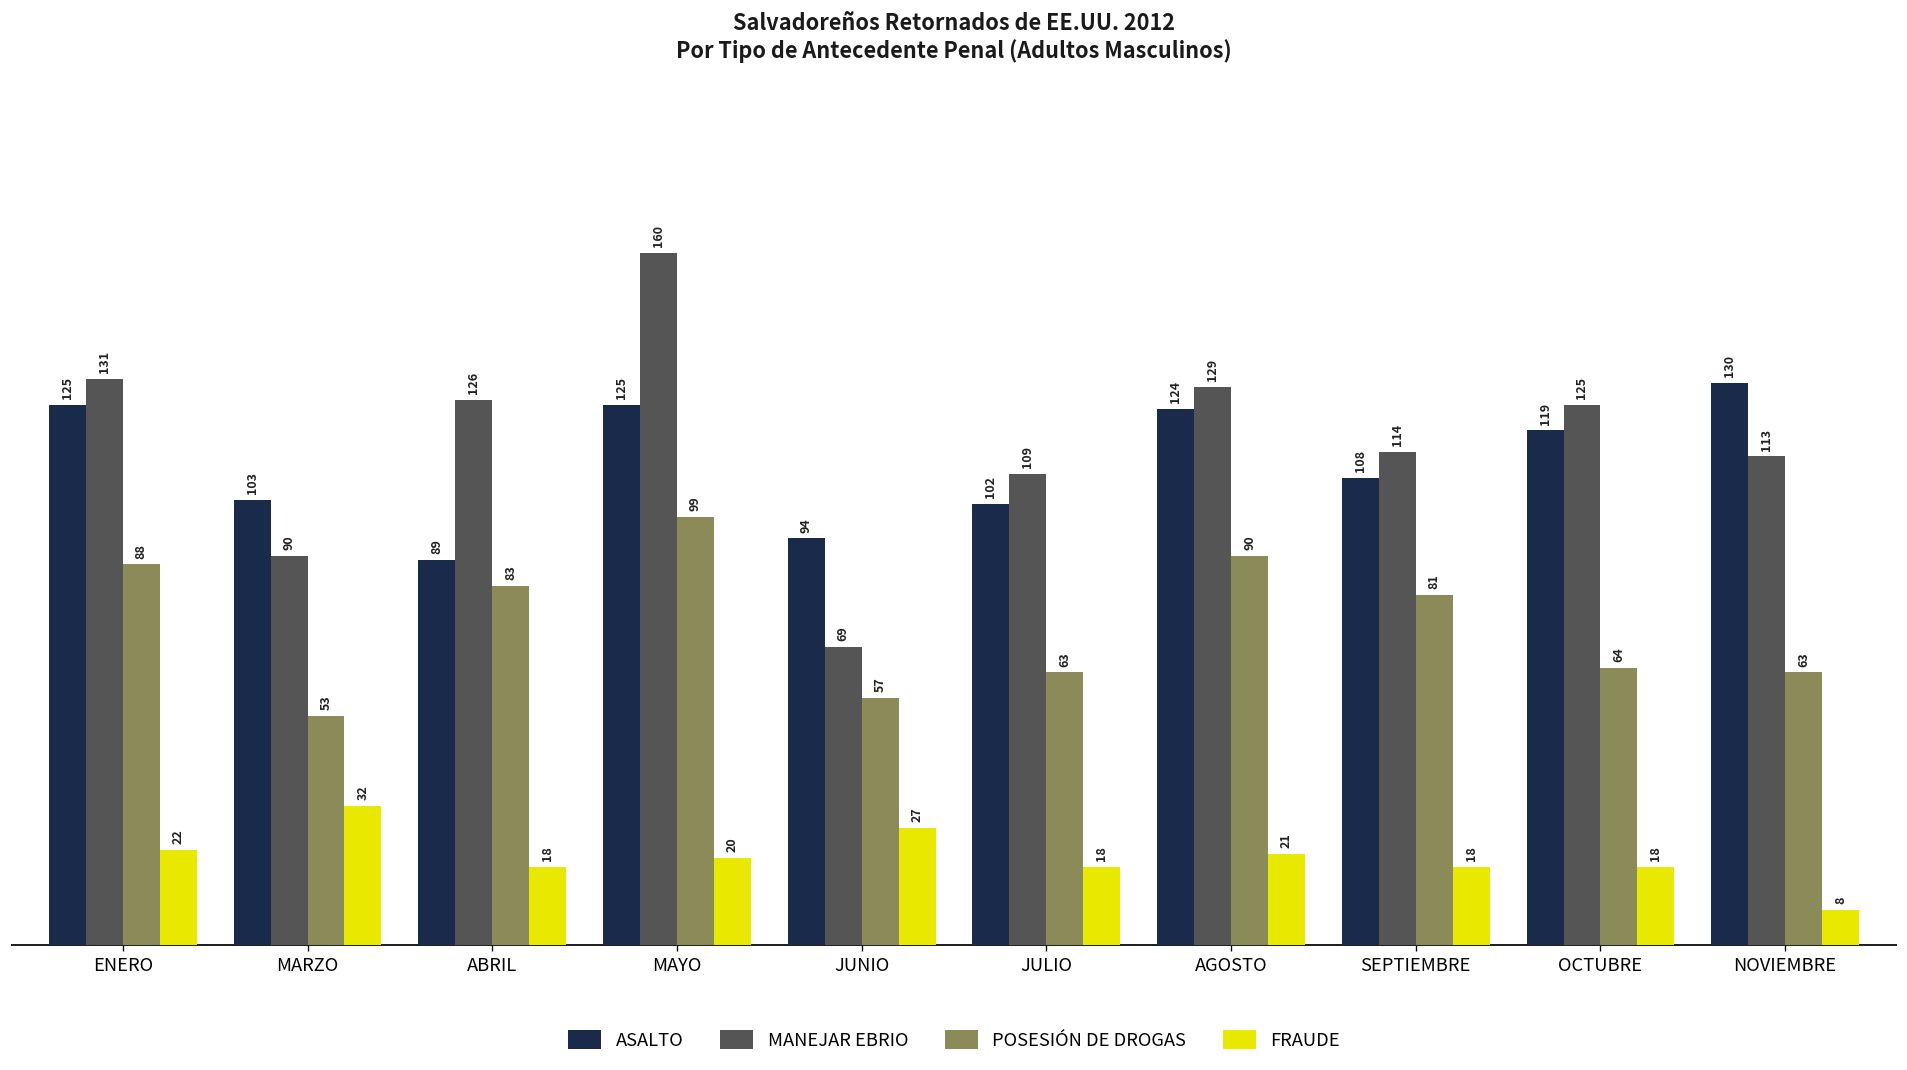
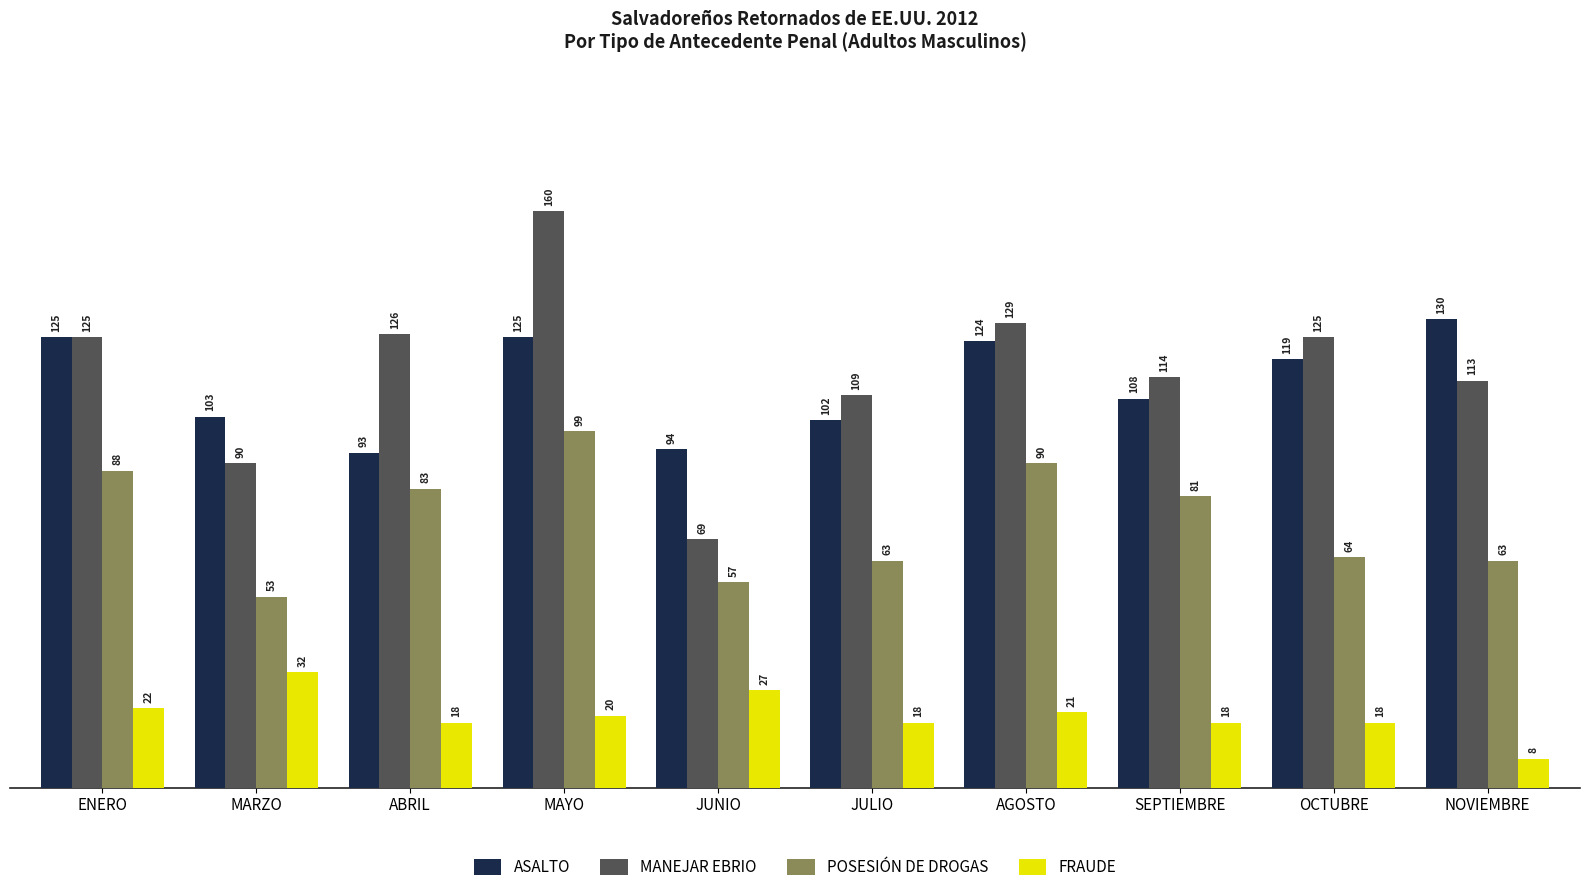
  {
    "ASALTO": {
      "ENERO": 125,
      "MARZO": 103,
-     "ABRIL": 89,
+     "ABRIL": 93,
      "MAYO": 125,
      "JUNIO": 94,
      "JULIO": 102,
      "AGOSTO": 124,
      "SEPTIEMBRE": 108,
      "OCTUBRE": 119,
      "NOVIEMBRE": 130
    },
    "MANEJAR EBRIO": {
-     "ENERO": 131,
+     "ENERO": 125,
      "MARZO": 90,
      "ABRIL": 126,
      "MAYO": 160,
      "JUNIO": 69,
      "JULIO": 109,
      "AGOSTO": 129,
      "SEPTIEMBRE": 114,
      "OCTUBRE": 125,
      "NOVIEMBRE": 113
    },
    "POSESIÓN DE DROGAS": {
      "ENERO": 88,
      "MARZO": 53,
      "ABRIL": 83,
      "MAYO": 99,
      "JUNIO": 57,
      "JULIO": 63,
      "AGOSTO": 90,
      "SEPTIEMBRE": 81,
      "OCTUBRE": 64,
      "NOVIEMBRE": 63
    },
    "FRAUDE": {
      "ENERO": 22,
      "MARZO": 32,
      "ABRIL": 18,
      "MAYO": 20,
      "JUNIO": 27,
      "JULIO": 18,
      "AGOSTO": 21,
      "SEPTIEMBRE": 18,
      "OCTUBRE": 18,
      "NOVIEMBRE": 8
    }
  }
